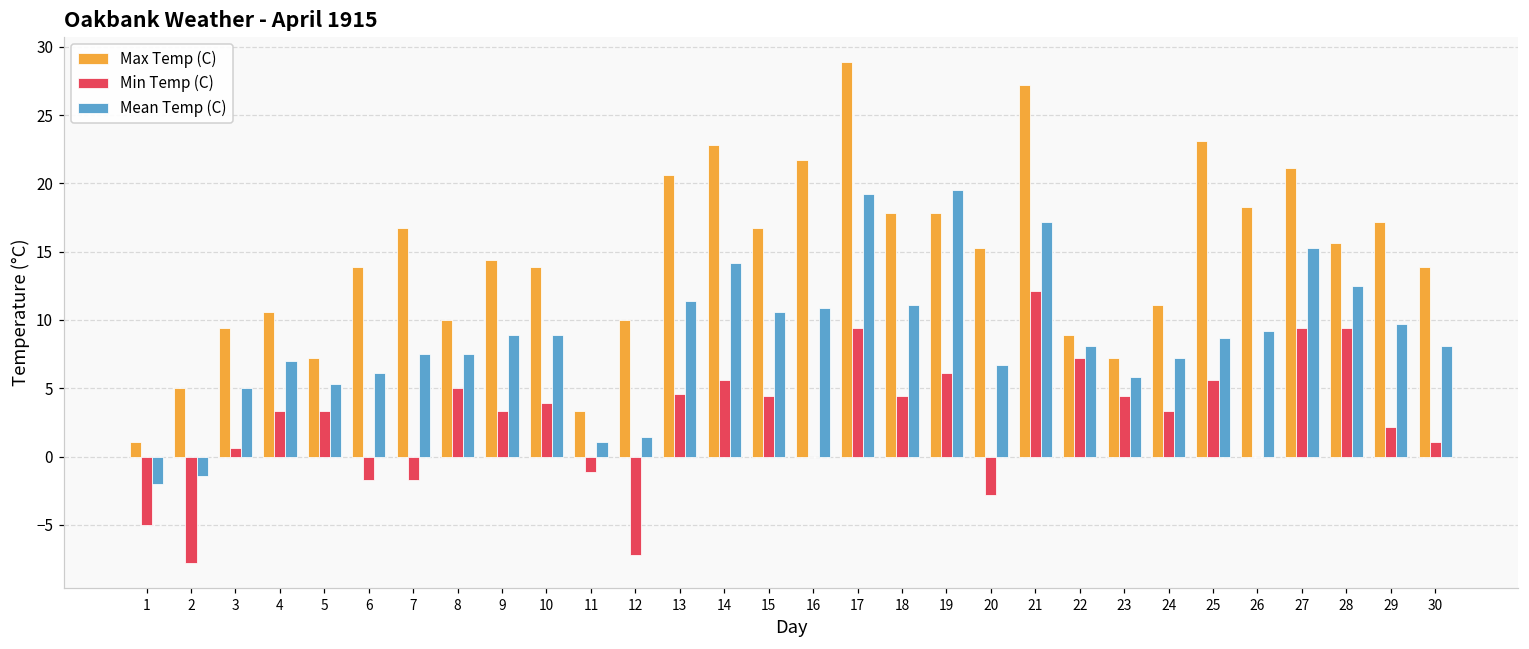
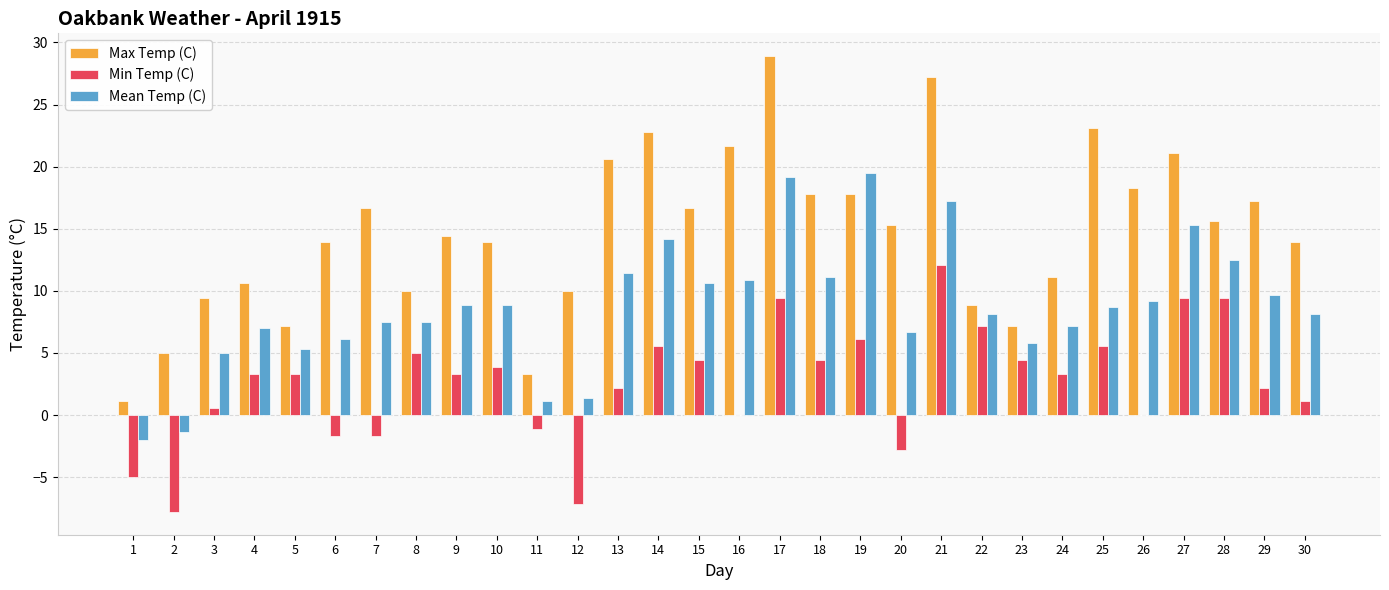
  {
    "Max Temp (C)": {
      "1": 1.1,
      "2": 5.0,
      "3": 9.4,
      "4": 10.6,
      "5": 7.2,
      "6": 13.9,
      "7": 16.7,
      "8": 10.0,
      "9": 14.4,
      "10": 13.9,
      "11": 3.3,
      "12": 10.0,
      "13": 20.6,
      "14": 22.8,
      "15": 16.7,
      "16": 21.7,
      "17": 28.9,
      "18": 17.8,
      "19": 17.8,
      "20": 15.3,
      "21": 27.2,
      "22": 8.9,
      "23": 7.2,
      "24": 11.1,
      "25": 23.1,
      "26": 18.3,
      "27": 21.1,
      "28": 15.6,
      "29": 17.2,
      "30": 13.9
    },
    "Min Temp (C)": {
      "1": -5.0,
      "2": -7.8,
      "3": 0.6,
      "4": 3.3,
      "5": 3.3,
      "6": -1.7,
      "7": -1.7,
      "8": 5.0,
      "9": 3.3,
      "10": 3.9,
      "11": -1.1,
      "12": -7.2,
-     "13": 4.6,
+     "13": 2.2,
      "14": 5.6,
      "15": 4.4,
      "16": 0.0,
      "17": 9.4,
      "18": 4.4,
      "19": 6.1,
      "20": -2.8,
      "21": 12.1,
      "22": 7.2,
      "23": 4.4,
      "24": 3.3,
      "25": 5.6,
      "26": 0.0,
      "27": 9.4,
      "28": 9.4,
      "29": 2.2,
      "30": 1.1
    },
    "Mean Temp (C)": {
      "1": -2.0,
      "2": -1.4,
      "3": 5.0,
      "4": 7.0,
      "5": 5.3,
      "6": 6.1,
      "7": 7.5,
      "8": 7.5,
      "9": 8.9,
      "10": 8.9,
      "11": 1.1,
      "12": 1.4,
      "13": 11.4,
      "14": 14.2,
      "15": 10.6,
      "16": 10.9,
      "17": 19.2,
      "18": 11.1,
      "19": 19.5,
      "20": 6.7,
      "21": 17.2,
      "22": 8.1,
      "23": 5.8,
      "24": 7.2,
      "25": 8.7,
      "26": 9.2,
      "27": 15.3,
      "28": 12.5,
      "29": 9.7,
      "30": 8.1
    }
  }
